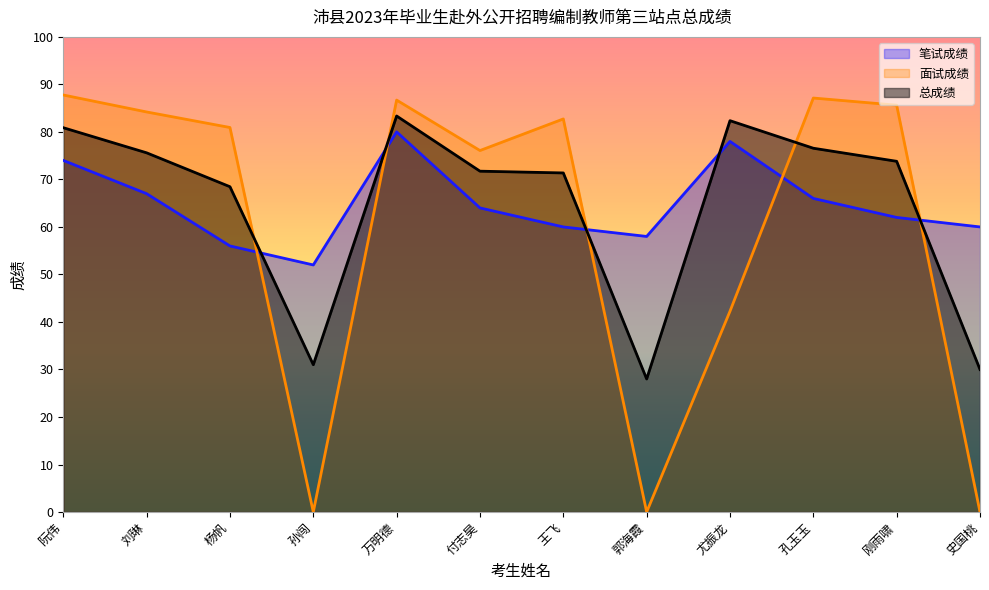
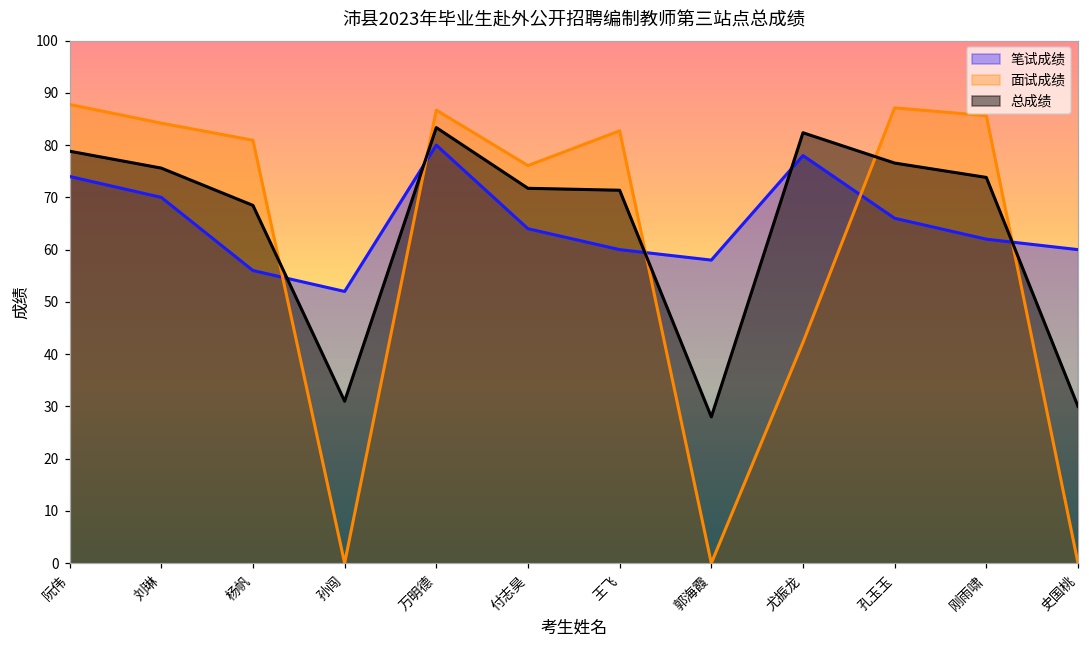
  {
    "笔试成绩": {
      "阮伟": 74,
-     "刘琳": 67,
+     "刘琳": 70,
      "杨帆": 56,
      "孙闯": 52,
      "万明德": 80,
      "付志昊": 64,
      "王飞": 60,
      "郭海霞": 58,
      "尤振龙": 78,
      "孔玉玉": 66,
      "刚雨啸": 62,
      "史国桃": 60
    },
    "面试成绩": {
      "阮伟": 88,
      "刘琳": 84,
      "杨帆": 81,
      "孙闯": 0,
      "万明德": 87,
      "付志昊": 76,
      "王飞": 83,
      "郭海霞": 0,
      "尤振龙": 42,
      "孔玉玉": 87,
      "刚雨啸": 86,
      "史国桃": 0
    },
    "总成绩": {
-     "阮伟": 81,
+     "阮伟": 79,
      "刘琳": 76,
      "杨帆": 68,
      "孙闯": 31,
      "万明德": 83,
      "付志昊": 72,
      "王飞": 71,
      "郭海霞": 28,
      "尤振龙": 82,
      "孔玉玉": 77,
      "刚雨啸": 74,
      "史国桃": 30
    }
  }
